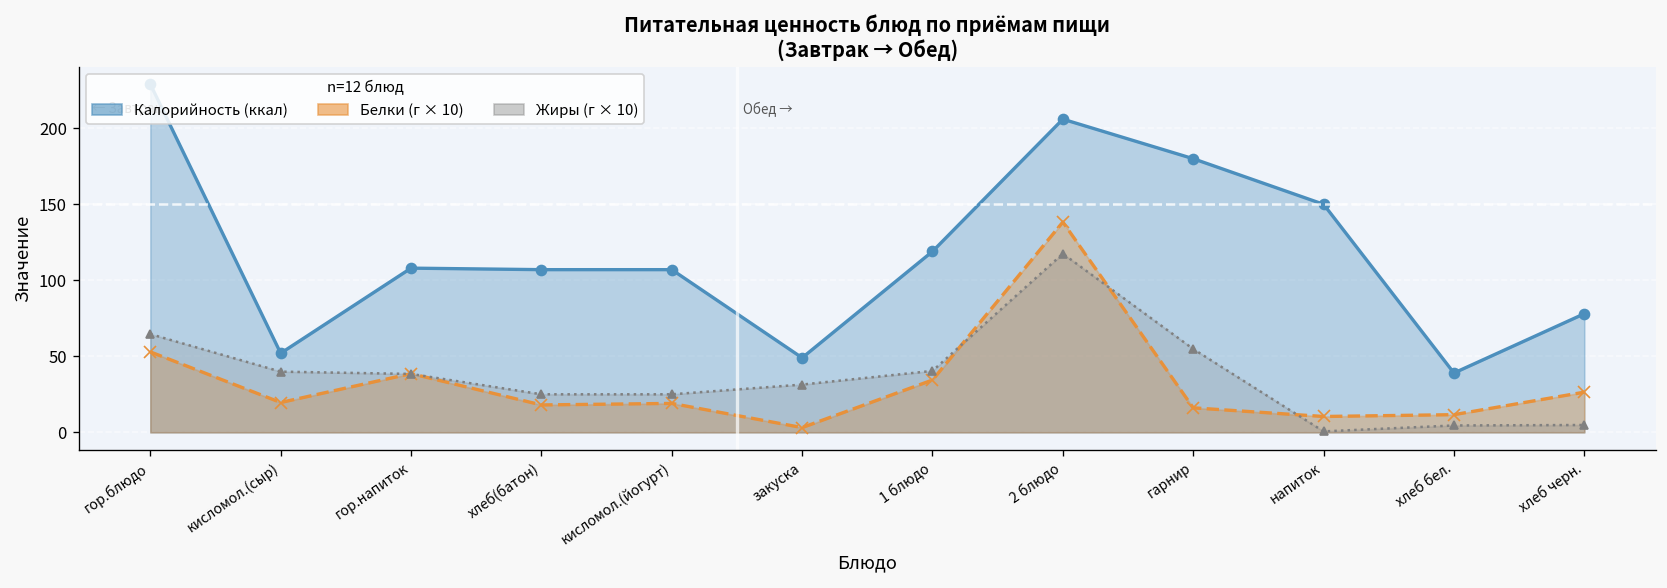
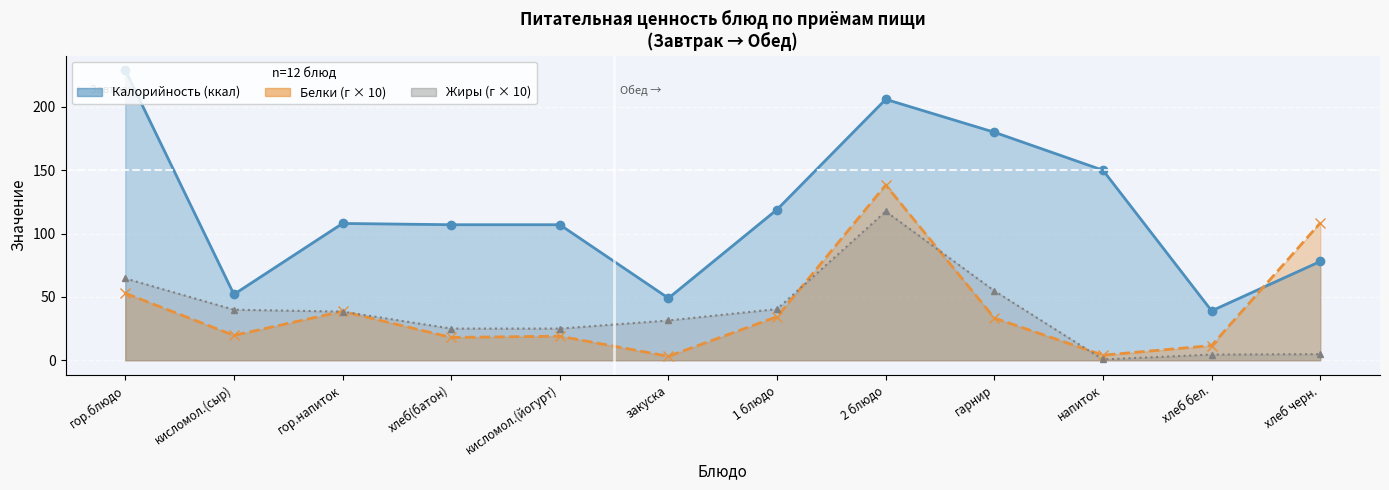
  {
    "Белки (г × 10)": {
      "гор.блюдо": 53,
      "кисломол.(сыр)": 20,
      "хлеб(батон)": 18,
      "кисломол.(йогурт)": 19,
      "закуска": 3,
      "1 блюдо": 34,
      "2 блюдо": 138,
-     "гарнир": 16,
-     "напиток": 10,
+     "гарнир": 33,
+     "напиток": 4,
      "хлеб бел.": 12,
-     "хлеб черн.": 26
+     "хлеб черн.": 108
    }
  }
